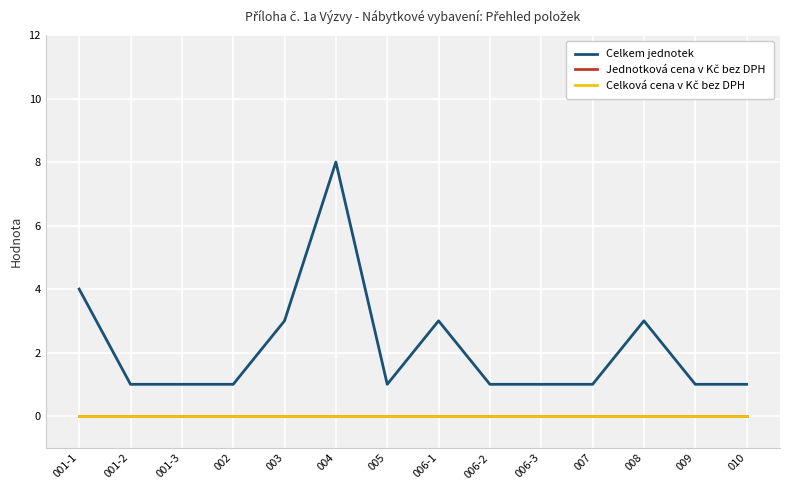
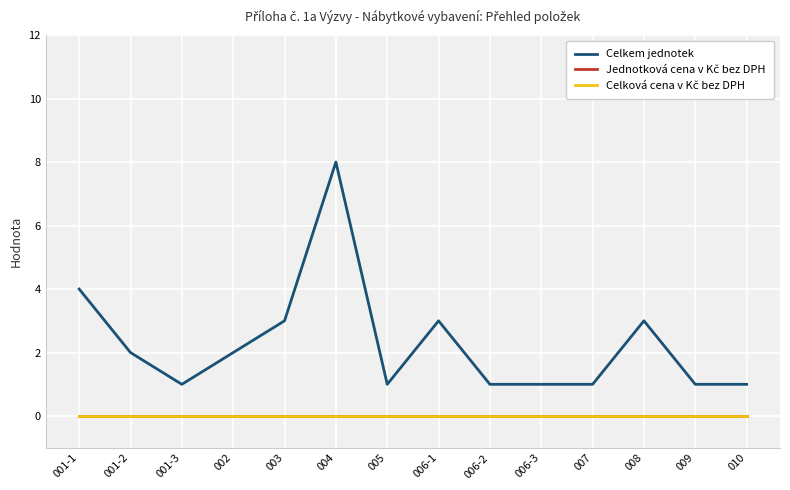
  {
    "Celkem jednotek": {
      "001-1": 4,
-     "001-2": 1,
+     "001-2": 2,
      "001-3": 1,
-     "002": 1,
+     "002": 2,
      "003": 3,
      "004": 8,
      "005": 1,
      "006-1": 3,
      "006-2": 1,
      "006-3": 1,
      "007": 1,
      "008": 3,
      "009": 1,
      "010": 1
    },
    "Celková cena v Kč bez DPH": {
      "001-1": 0,
      "001-2": 0,
      "001-3": 0,
      "002": 0,
      "003": 0,
      "004": 0,
      "005": 0,
      "006-1": 0,
      "006-2": 0,
      "006-3": 0,
      "007": 0,
      "008": 0,
      "009": 0,
      "010": 0
    }
  }
